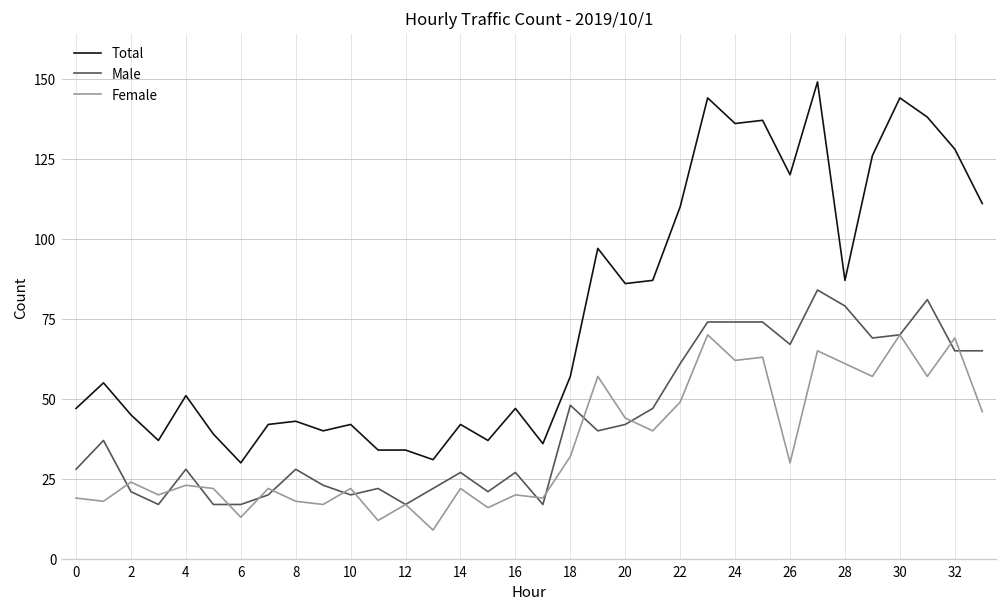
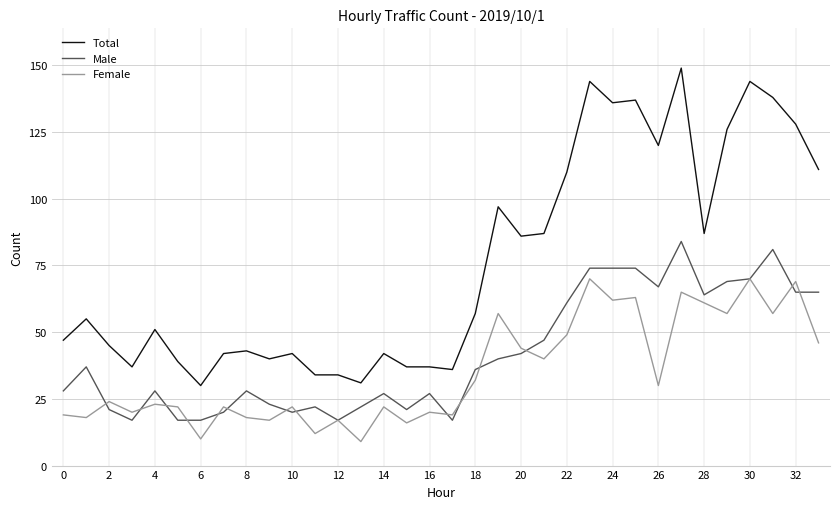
  {
    "Total": {
      "0": 47,
      "2": 45,
      "4": 51,
      "6": 30,
      "8": 43,
      "10": 42,
      "12": 34,
      "14": 42,
-     "16": 47,
+     "16": 37,
      "18": 57,
      "20": 86,
      "22": 110,
      "24": 136,
      "26": 120,
      "28": 87,
      "30": 144,
      "32": 128
    },
    "Male": {
      "0": 28,
      "2": 21,
      "4": 28,
      "6": 17,
      "8": 28,
      "10": 20,
      "14": 27,
      "16": 27,
-     "18": 48,
+     "18": 36,
      "20": 42,
      "22": 61,
      "24": 74,
      "26": 67,
-     "28": 79,
+     "28": 64,
      "32": 65
    },
    "Female": {
      "0": 19,
      "2": 24,
      "4": 23,
-     "6": 13,
+     "6": 10,
      "8": 18,
      "10": 22,
      "14": 22,
      "16": 20,
      "18": 32,
      "20": 44,
      "22": 49,
      "24": 62,
      "26": 30,
      "28": 61,
      "32": 69
    }
  }
